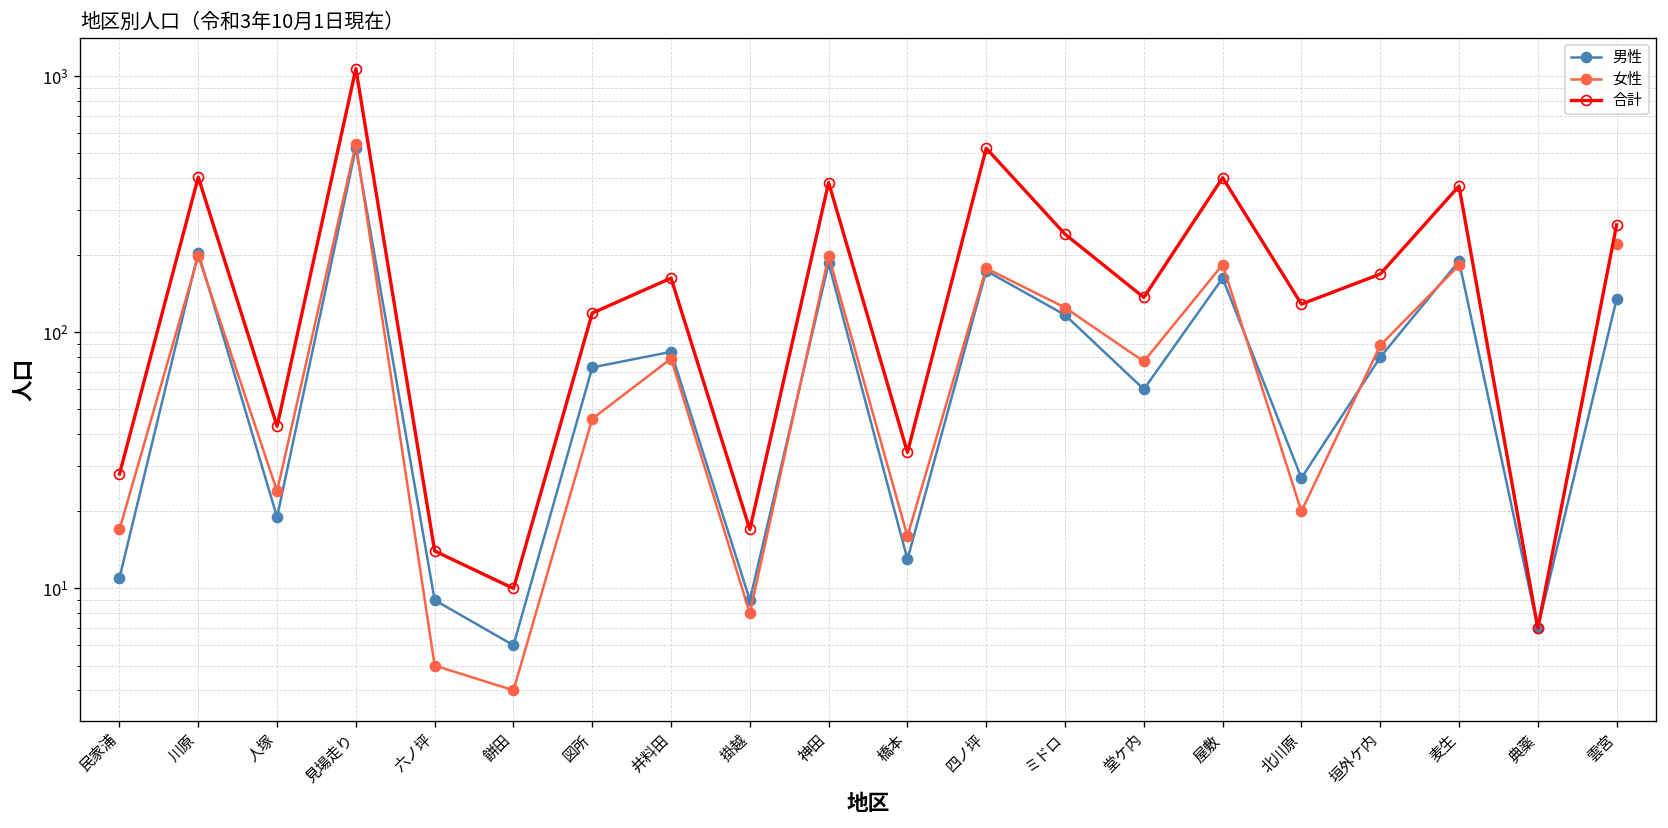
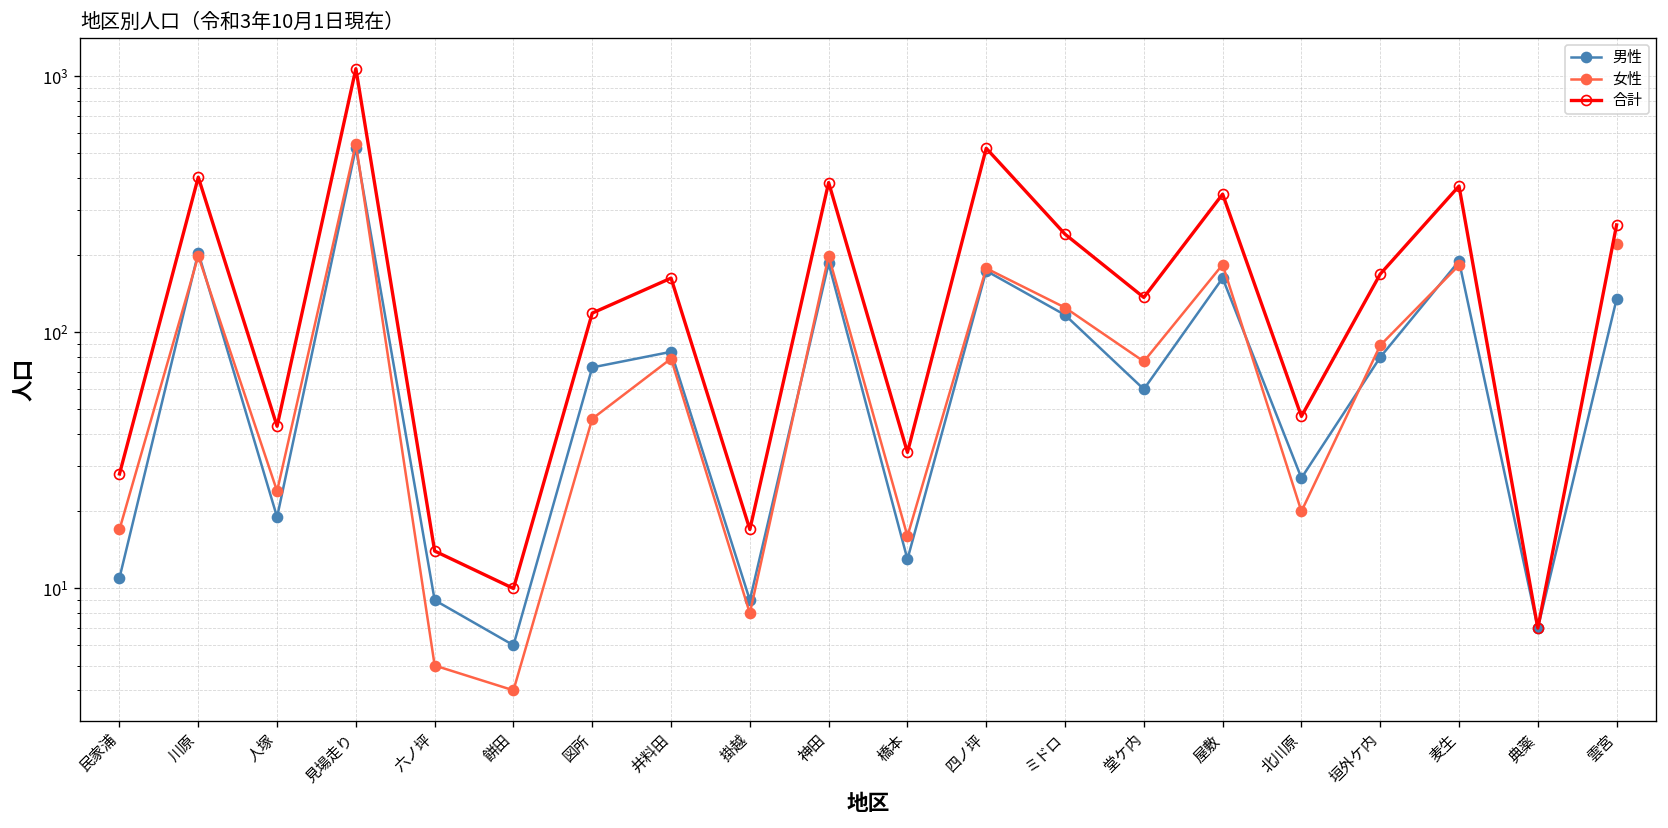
  {
    "男性": {
      "民家浦": 11,
      "川原": 210,
      "人塚": 19,
      "見場走り": 530,
      "六ノ坪": 9,
      "餅田": 6,
      "図所": 73,
      "井料田": 84,
      "掛越": 9,
      "神田": 190,
      "橋本": 13,
      "ミドロ": 120,
      "堂ケ内": 60,
      "屋敷": 160,
      "北川原": 27,
      "垣外ケ内": 80,
      "麦生": 190,
      "雲宮": 140
    },
    "女性": {
      "民家浦": 17,
      "川原": 200,
      "人塚": 24,
      "見場走り": 550,
      "六ノ坪": 5,
      "餅田": 4,
      "図所": 46,
      "井料田": 79,
      "掛越": 8,
      "神田": 200,
      "橋本": 16,
      "ミドロ": 130,
      "堂ケ内": 77,
      "屋敷": 180,
      "北川原": 20,
      "垣外ケ内": 89,
      "麦生": 180,
      "雲宮": 220
    },
    "合計": {
      "民家浦": 28,
      "川原": 400,
      "人塚": 43,
      "見場走り": 1100,
      "六ノ坪": 14,
      "餅田": 10,
      "図所": 120,
      "井料田": 160,
      "掛越": 17,
      "神田": 390,
      "橋本": 34,
      "四ノ坪": 520,
      "ミドロ": 240,
      "堂ケ内": 140,
-     "屋敷": 400,
-     "北川原": 130,
+     "屋敷": 350,
+     "北川原": 47,
      "垣外ケ内": 170,
      "麦生": 370,
      "雲宮": 260
    }
  }
